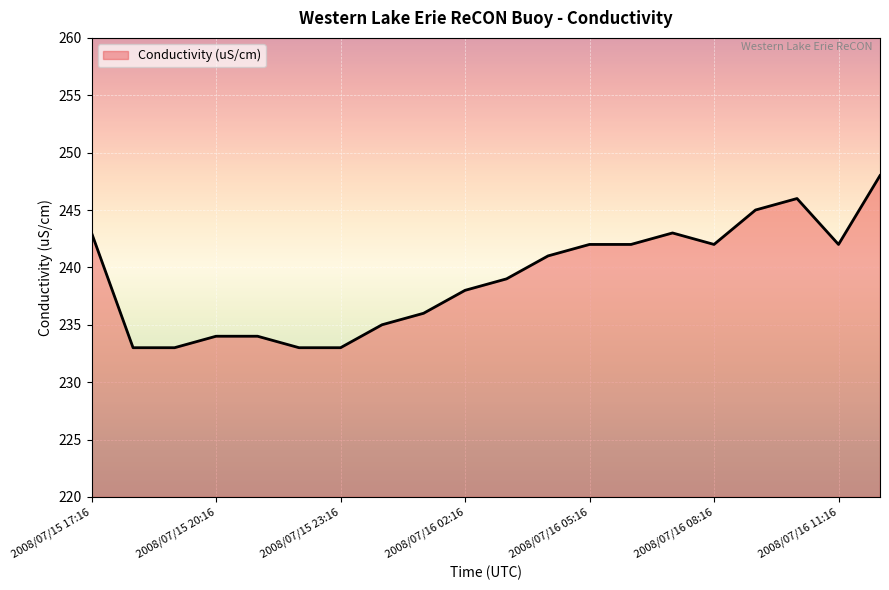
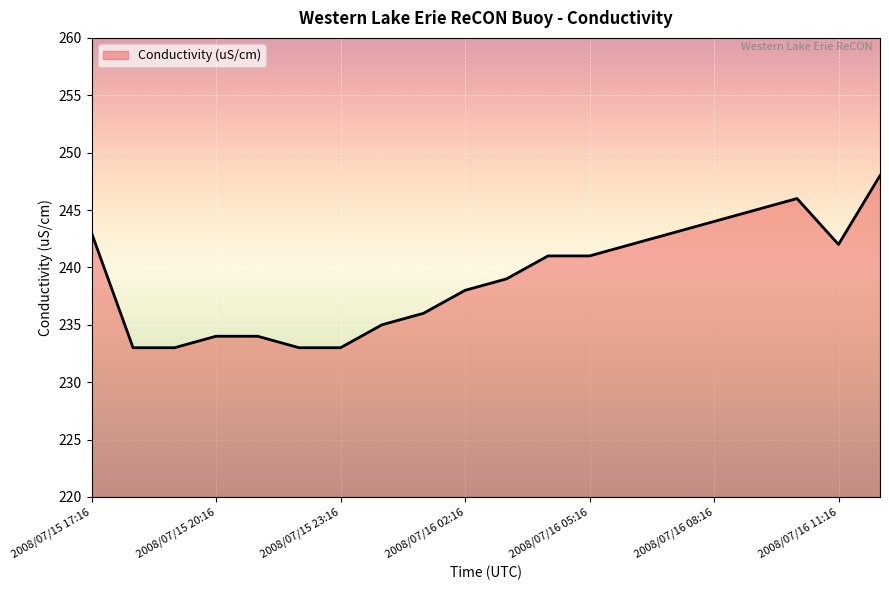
  {
    "2008/07/15 17:16": 243,
    "2008/07/15 20:16": 234,
    "2008/07/15 23:16": 233,
    "2008/07/16 02:16": 238,
-   "2008/07/16 05:16": 242,
-   "2008/07/16 08:16": 242,
+   "2008/07/16 05:16": 241,
+   "2008/07/16 08:16": 244,
    "2008/07/16 11:16": 242
  }
